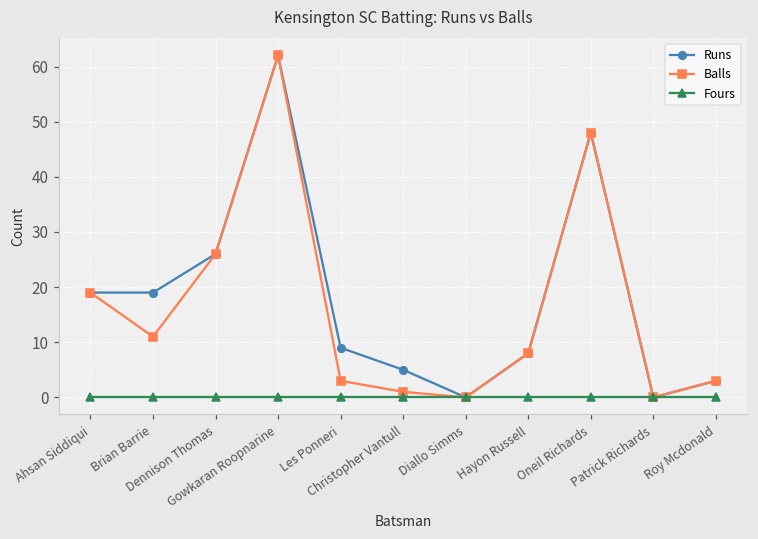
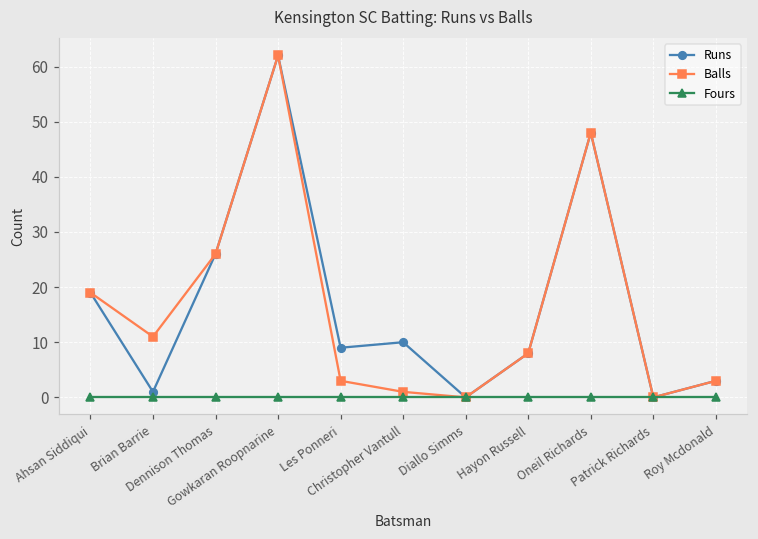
  {
    "Runs": {
-     "Brian Barrie": 19,
+     "Brian Barrie": 1,
      "Les Ponneri": 9,
-     "Christopher Vantull": 5
+     "Christopher Vantull": 10
    },
    "Balls": {
      "Brian Barrie": 11,
      "Les Ponneri": 3,
      "Christopher Vantull": 1
    },
    "Fours": {
      "Ahsan Siddiqui": 0,
      "Brian Barrie": 0,
      "Dennison Thomas": 0,
      "Gowkaran Roopnarine": 0,
      "Les Ponneri": 0,
      "Christopher Vantull": 0,
      "Hayon Russell": 0,
      "Oneil Richards": 0,
      "Roy Mcdonald": 0
    }
  }
